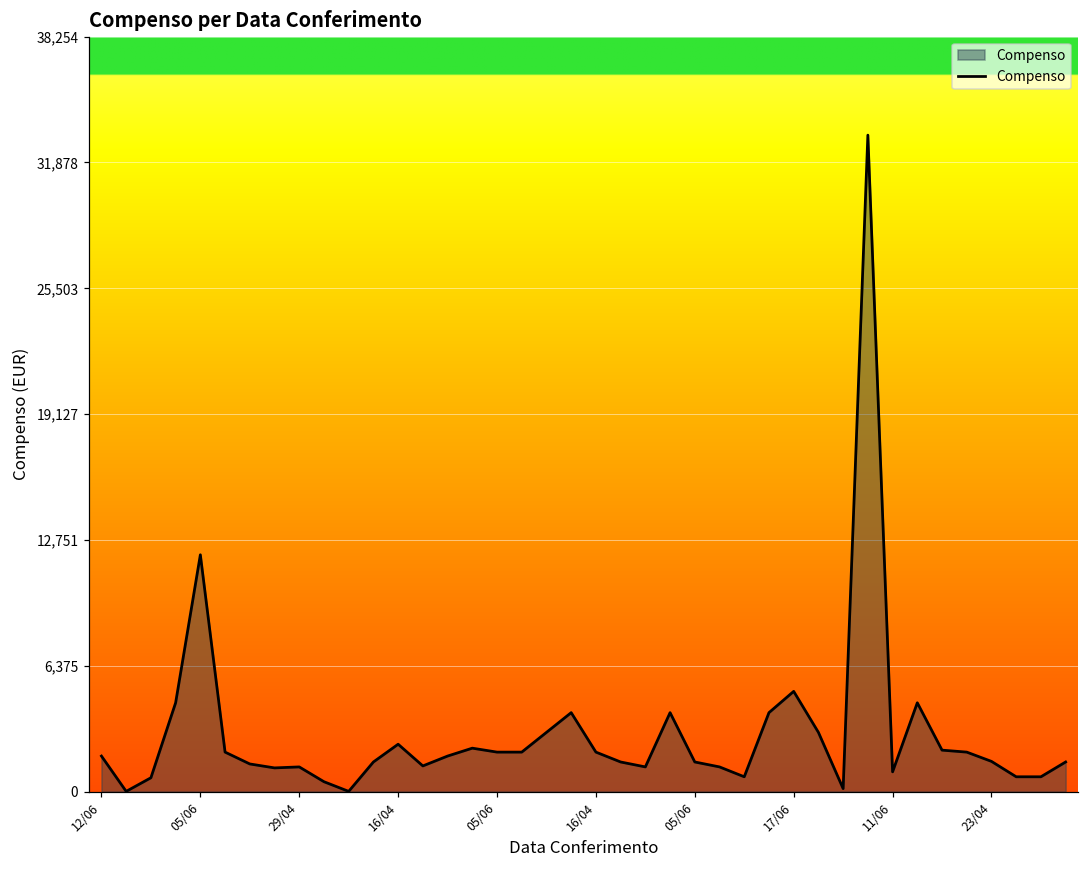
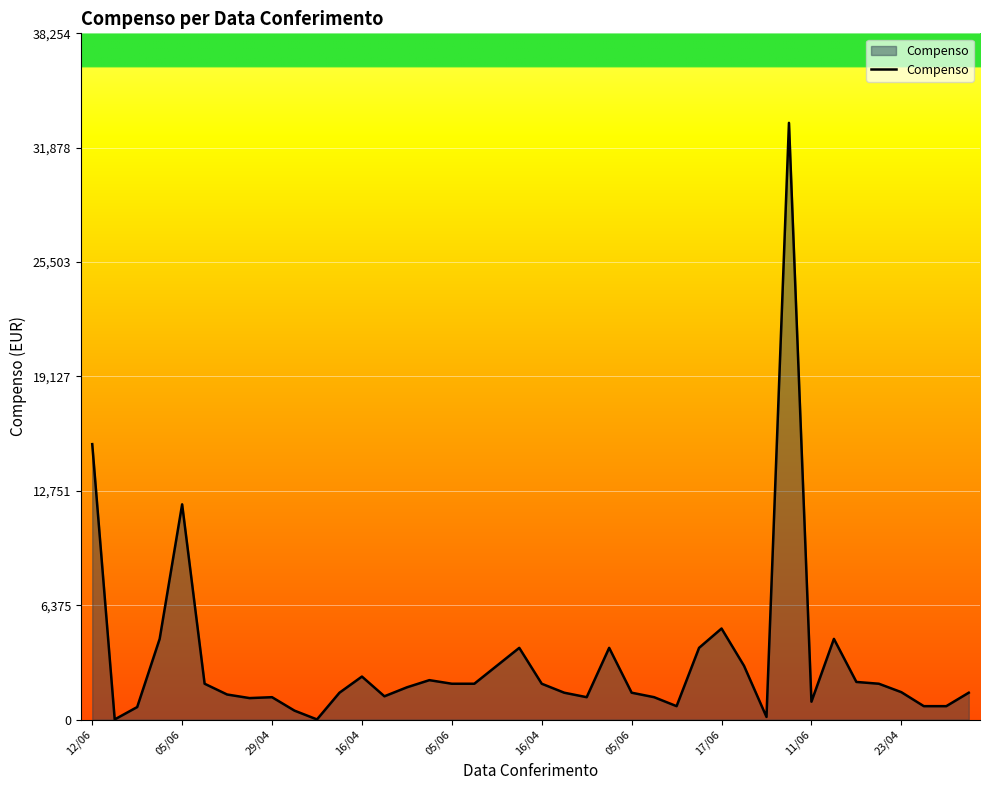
  {
-   "12/06": "1,800",
+   "12/06": "15,400",
    "17/06": "5,100",
    "23/04": "1,500"
  }
